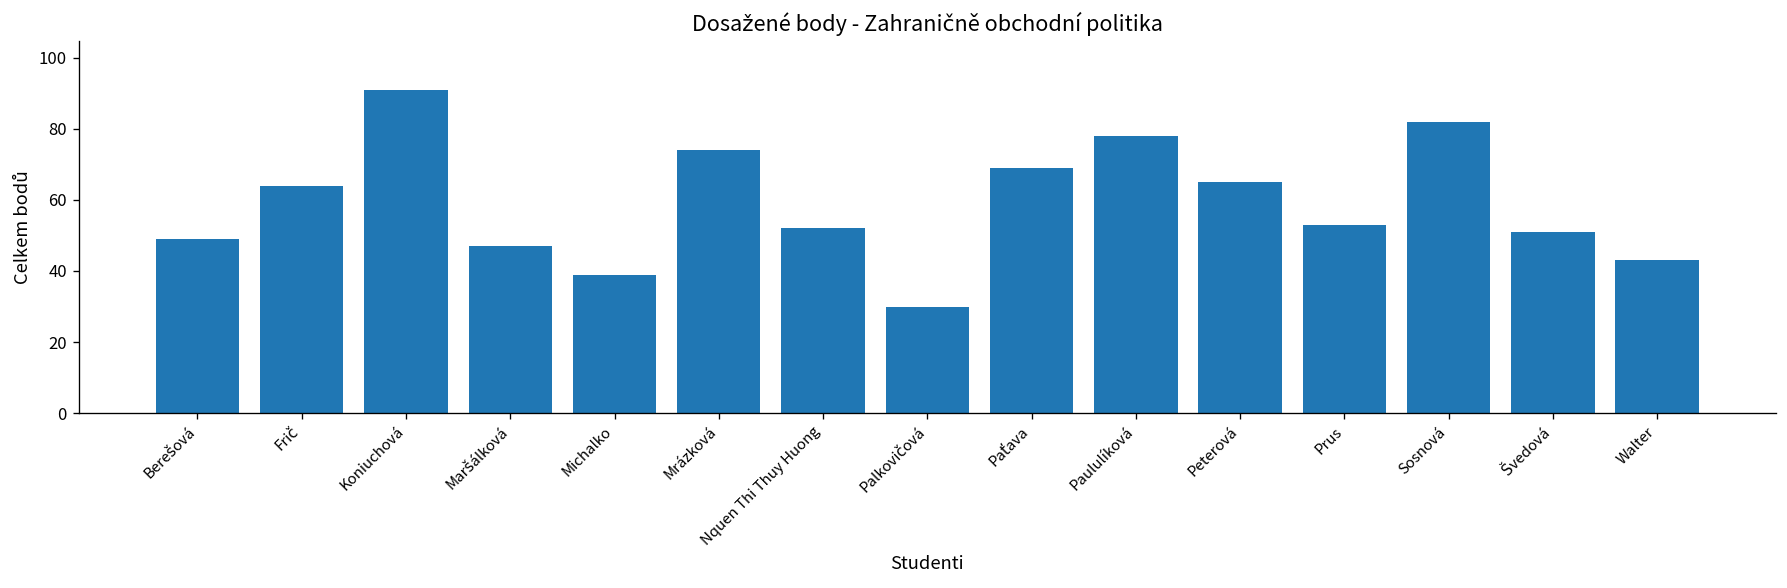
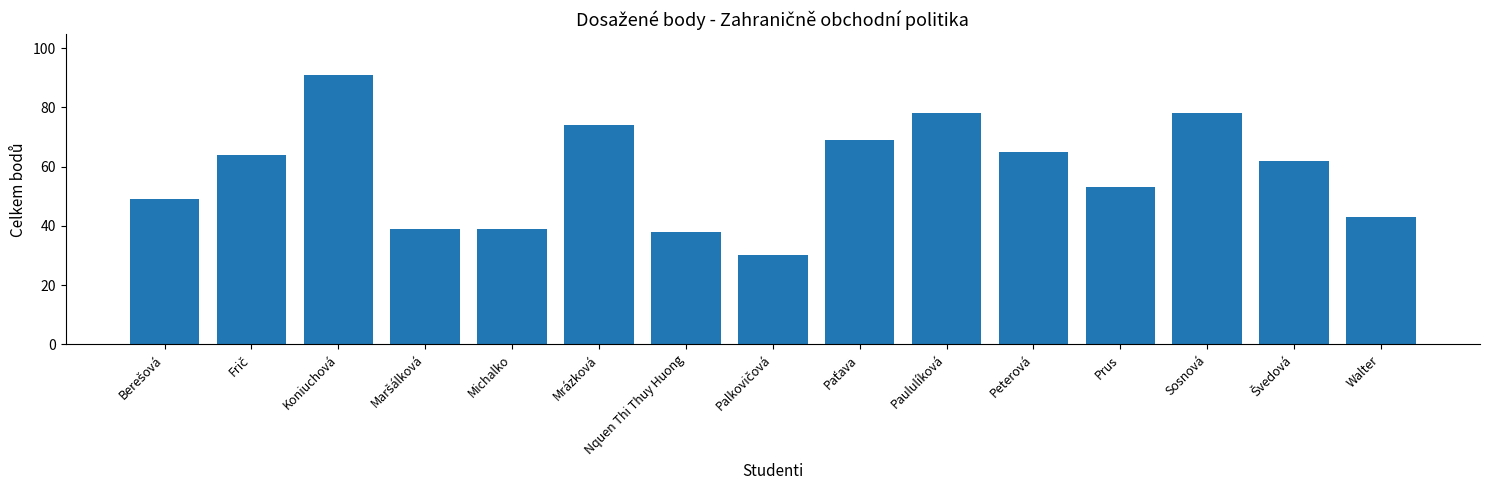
  {
    "Berešová": 49,
    "Frič": 64,
    "Koniuchová": 91,
-   "Maršálková": 47,
+   "Maršálková": 39,
    "Michalko": 39,
    "Mrázková": 74,
-   "Nquen Thi Thuy Huong": 52,
+   "Nquen Thi Thuy Huong": 38,
    "Palkovičová": 30,
    "Paťava": 69,
    "Paululíková": 78,
    "Peterová": 65,
    "Prus": 53,
-   "Sosnová": 82,
-   "Švedová": 51,
+   "Sosnová": 78,
+   "Švedová": 62,
    "Walter": 43
  }
